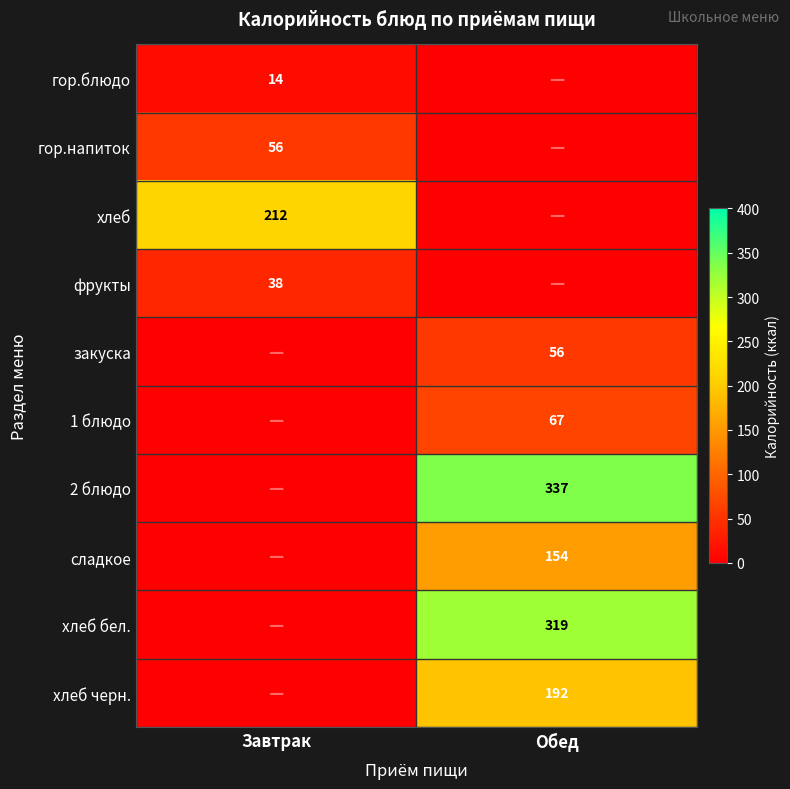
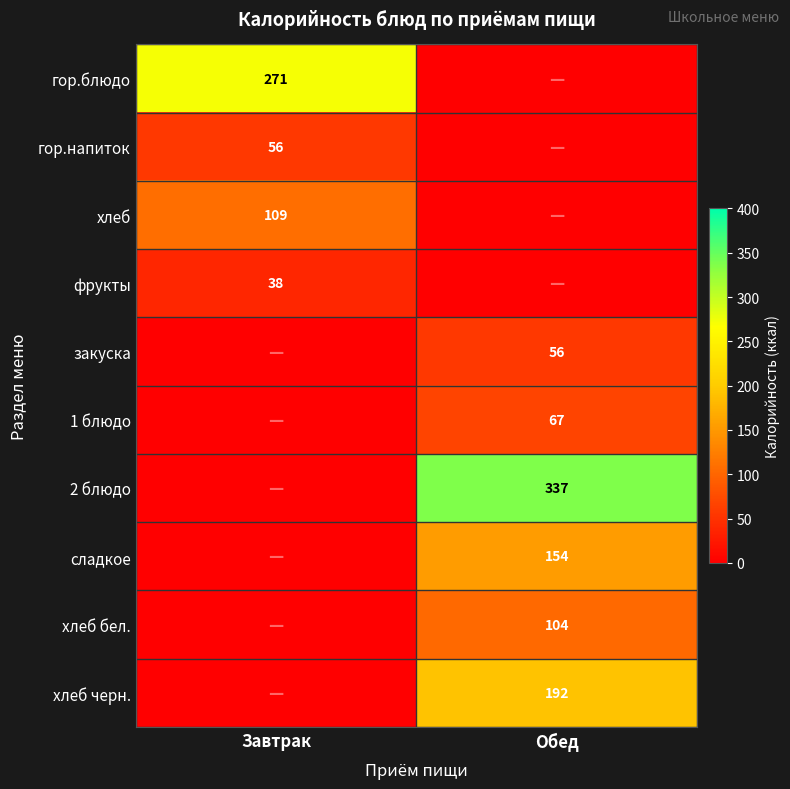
  {
    "гор.блюдо": {
-     "Завтрак": 14
+     "Завтрак": 271
    },
    "гор.напиток": {
      "Завтрак": 56
    },
    "хлеб": {
-     "Завтрак": 212
+     "Завтрак": 109
    },
    "фрукты": {
      "Завтрак": 38
    },
    "закуска": {
      "Обед": 56
    },
    "1 блюдо": {
      "Обед": 67
    },
    "2 блюдо": {
      "Обед": 337
    },
    "сладкое": {
      "Обед": 154
    },
    "хлеб бел.": {
-     "Обед": 319
+     "Обед": 104
    },
    "хлеб черн.": {
      "Обед": 192
    }
  }
